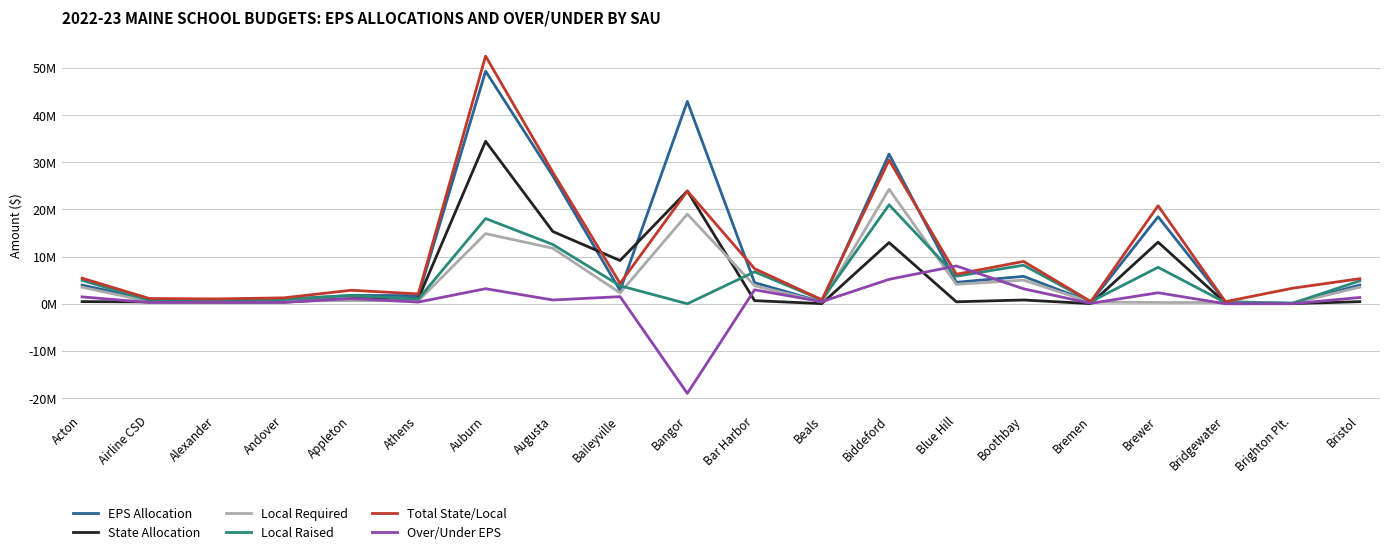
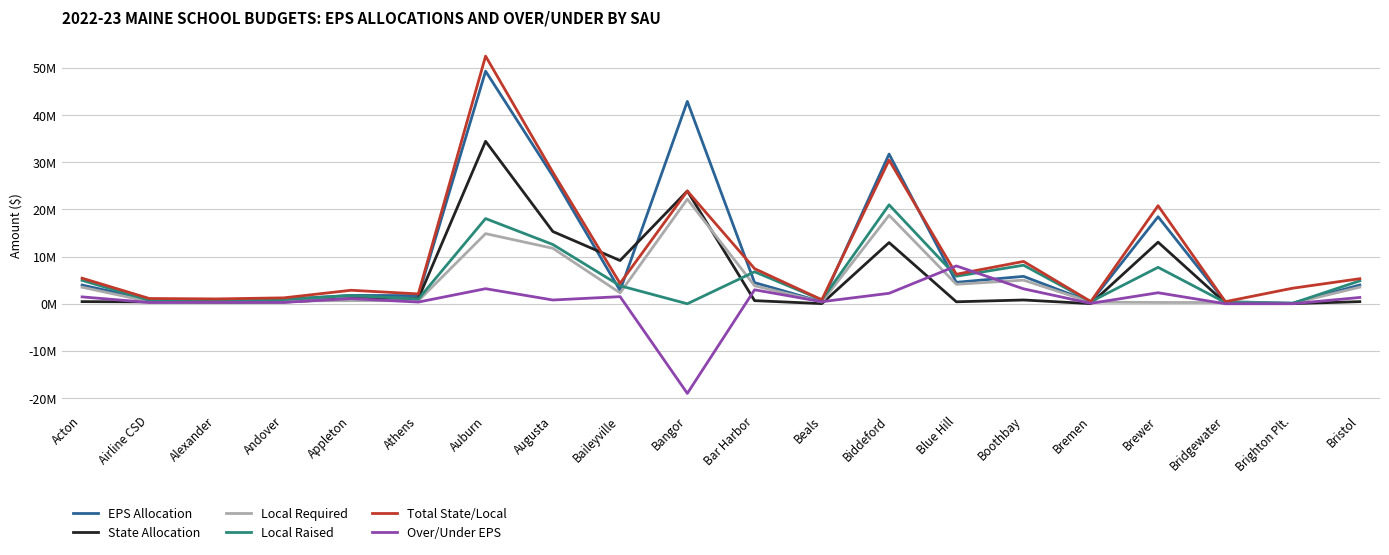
  {
    "State Allocation": {
      "Acton": 0,
      "Auburn": 34000000,
      "Augusta": 15000000,
      "Baileyville": 9000000,
      "Bar Harbor": 1000000,
      "Biddeford": 13000000,
      "Blue Hill": 0,
      "Boothbay": 1000000,
      "Brewer": 13000000,
      "Bristol": 0
    },
    "Local Required": {
      "Auburn": 15000000,
      "Augusta": 12000000,
-     "Bangor": 19000000,
+     "Bangor": 22000000,
      "Bar Harbor": 4000000,
-     "Biddeford": 24000000,
+     "Biddeford": 19000000,
      "Boothbay": 5000000,
      "Brewer": 0
    },
    "Total State/Local": {
      "Appleton": 3000000,
      "Auburn": 53000000,
      "Augusta": 28000000,
      "Bar Harbor": 7000000,
      "Biddeford": 30000000,
      "Boothbay": 9000000,
      "Brewer": 21000000,
      "Brighton Plt.": 3000000
    },
    "Over/Under EPS": {
      "Acton": 1000000,
      "Auburn": 3000000,
      "Augusta": 1000000,
      "Baileyville": 2000000,
      "Bangor": -19000000,
      "Bar Harbor": 3000000,
-     "Biddeford": 5000000,
+     "Biddeford": 2000000,
      "Blue Hill": 8000000,
      "Boothbay": 3000000,
      "Brewer": 2000000,
      "Bristol": 1000000
    }
  }
